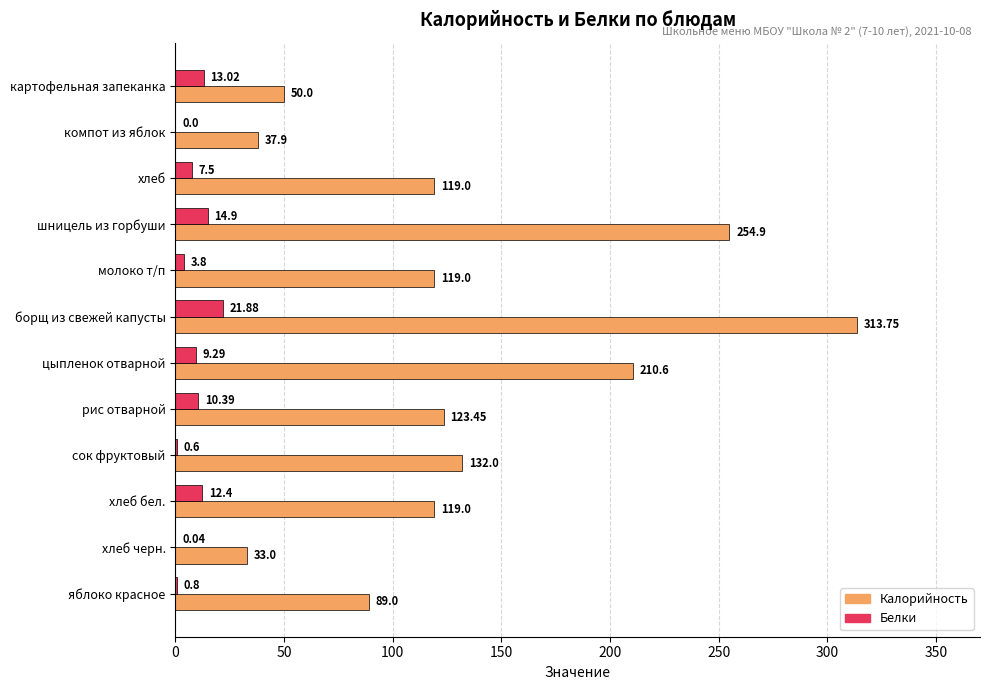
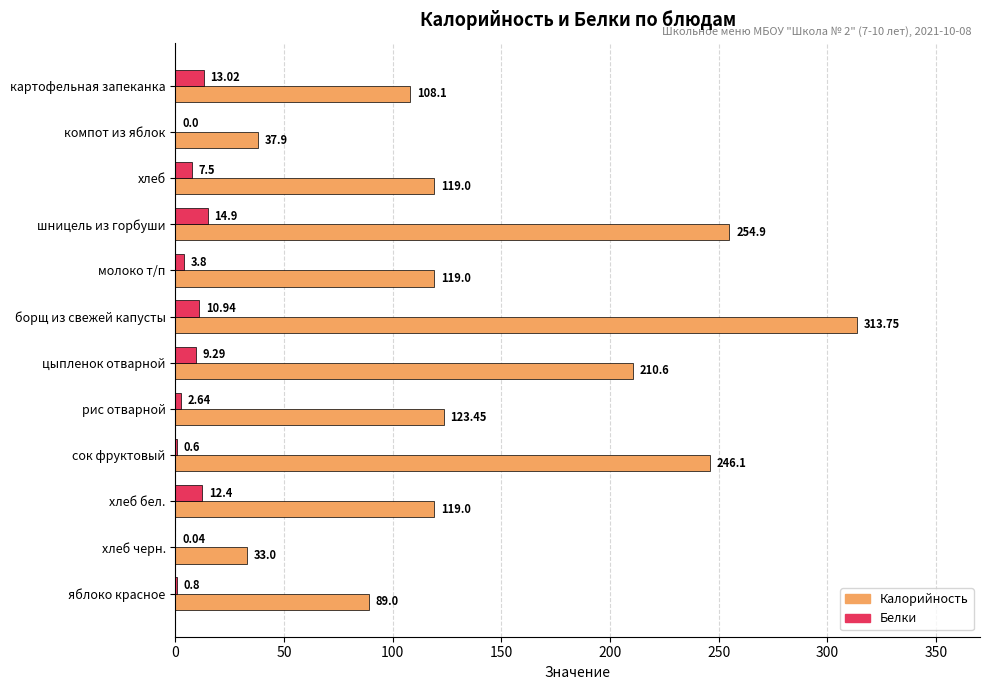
  {
    "Калорийность": {
-     "картофельная запеканка": 50.0,
+     "картофельная запеканка": 108.1,
      "компот из яблок": 37.9,
      "хлеб": 119.0,
      "шницель из горбуши": 254.9,
      "молоко т/п": 119.0,
      "борщ из свежей капусты": 313.75,
      "цыпленок отварной": 210.6,
      "рис отварной": 123.45,
-     "сок фруктовый": 132.0,
+     "сок фруктовый": 246.1,
      "хлеб бел.": 119.0,
      "хлеб черн.": 33.0,
      "яблоко красное": 89.0
    },
    "Белки": {
      "картофельная запеканка": 13.02,
      "компот из яблок": 0.0,
      "хлеб": 7.5,
      "шницель из горбуши": 14.9,
      "молоко т/п": 3.8,
-     "борщ из свежей капусты": 21.88,
+     "борщ из свежей капусты": 10.94,
      "цыпленок отварной": 9.29,
-     "рис отварной": 10.39,
+     "рис отварной": 2.64,
      "сок фруктовый": 0.6,
      "хлеб бел.": 12.4,
      "хлеб черн.": 0.04,
      "яблоко красное": 0.8
    }
  }
